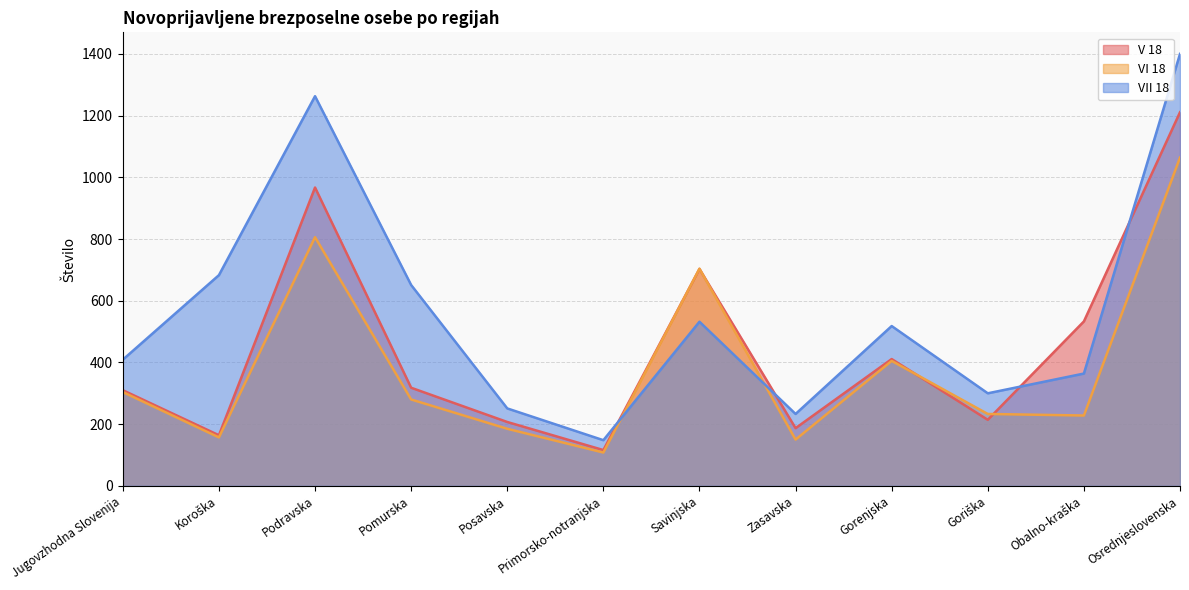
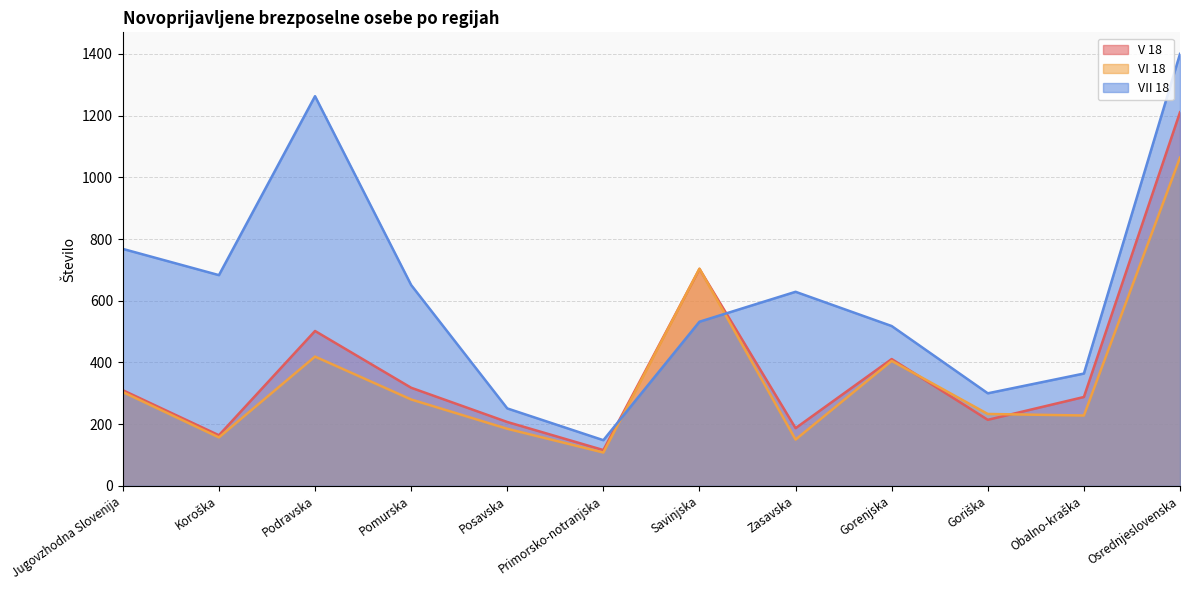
  {
    "V 18": {
-     "Podravska": 970,
+     "Podravska": 500,
      "Pomurska": 320,
      "Posavska": 210,
      "Zasavska": 190,
      "Goriška": 210,
-     "Obalno-kraška": 530,
+     "Obalno-kraška": 290,
      "Osrednjeslovenska": 1210
    },
    "VI 18": {
-     "Podravska": 810,
+     "Podravska": 420,
      "Pomurska": 280,
      "Posavska": 190,
      "Zasavska": 150,
      "Goriška": 230,
      "Obalno-kraška": 230,
      "Osrednjeslovenska": 1060
    },
    "VII 18": {
-     "Jugovzhodna Slovenija": 410,
+     "Jugovzhodna Slovenija": 770,
      "Koroška": 680,
      "Podravska": 1260,
      "Pomurska": 650,
      "Posavska": 250,
      "Primorsko-notranjska": 150,
      "Savinjska": 530,
-     "Zasavska": 230,
+     "Zasavska": 630,
      "Gorenjska": 520,
      "Goriška": 300,
      "Obalno-kraška": 360,
      "Osrednjeslovenska": 1400
    }
  }
